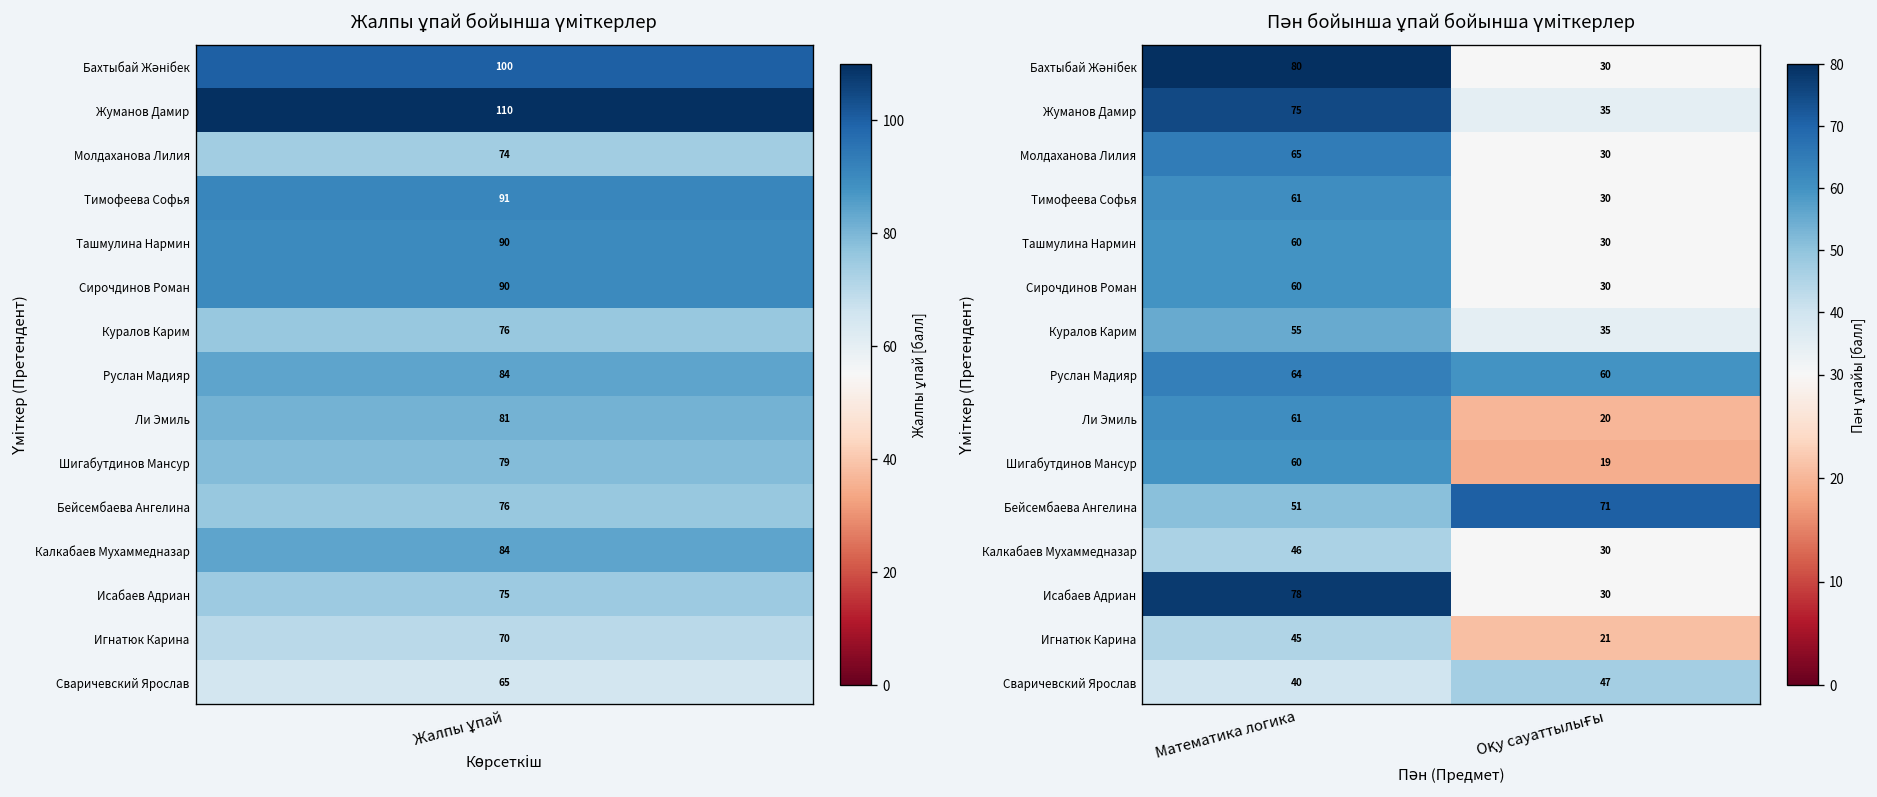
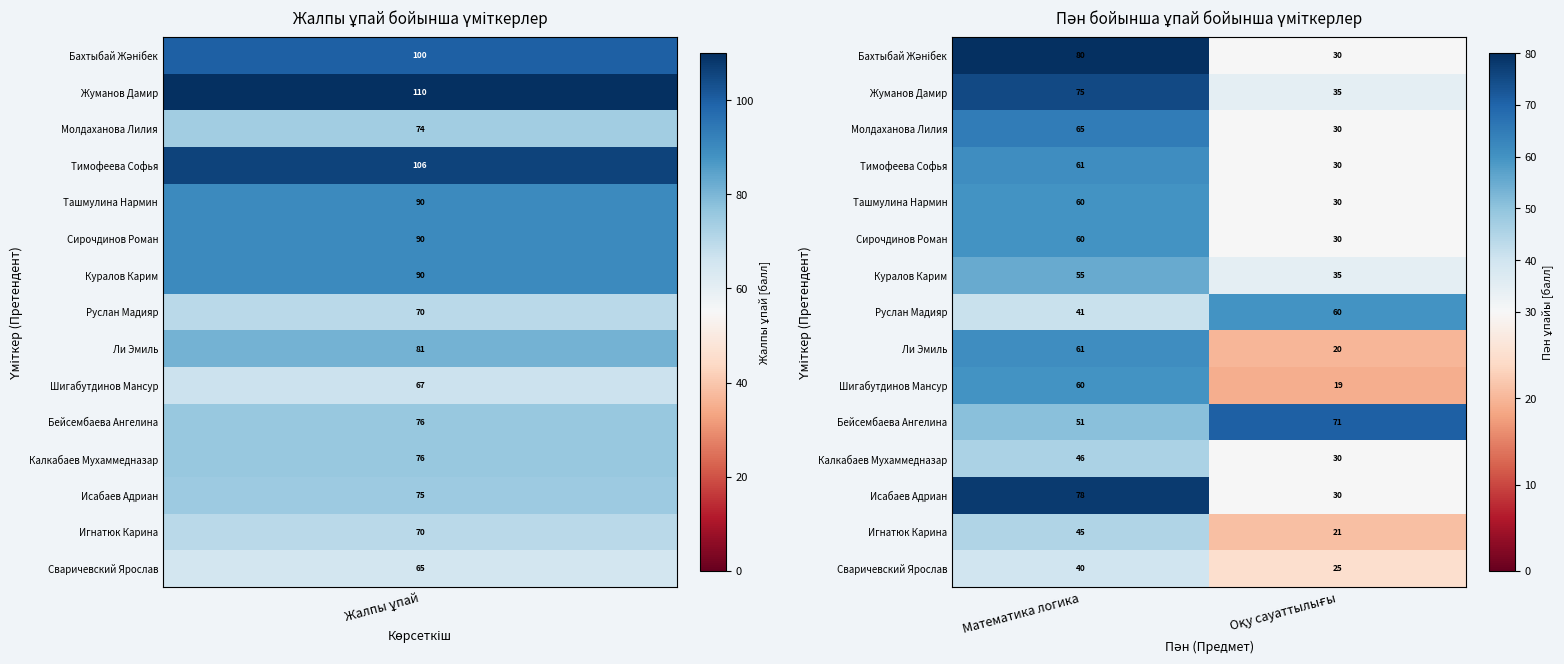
  {
    "Жалпы ұпай бойынша үміткерлер": {
      "Бахтыбай Жәнібек": {
        "Жалпы ұпай": 100
      },
      "Жуманов Дамир": {
        "Жалпы ұпай": 110
      },
      "Молдаханова Лилия": {
        "Жалпы ұпай": 74
      },
      "Тимофеева Софья": {
-       "Жалпы ұпай": 91
+       "Жалпы ұпай": 106
      },
      "Ташмулина Нармин": {
        "Жалпы ұпай": 90
      },
      "Сирочдинов Роман": {
        "Жалпы ұпай": 90
      },
      "Куралов Карим": {
-       "Жалпы ұпай": 76
+       "Жалпы ұпай": 90
      },
      "Руслан Мадияр": {
-       "Жалпы ұпай": 84
+       "Жалпы ұпай": 70
      },
      "Ли Эмиль": {
        "Жалпы ұпай": 81
      },
      "Шигабутдинов Мансур": {
-       "Жалпы ұпай": 79
+       "Жалпы ұпай": 67
      },
      "Бейсембаева Ангелина": {
        "Жалпы ұпай": 76
      },
      "Калкабаев Мухаммедназар": {
-       "Жалпы ұпай": 84
+       "Жалпы ұпай": 76
      },
      "Исабаев Адриан": {
        "Жалпы ұпай": 75
      },
      "Игнатюк Карина": {
        "Жалпы ұпай": 70
      },
      "Сваричевский Ярослав": {
        "Жалпы ұпай": 65
      }
    },
    "Пән бойынша ұпай бойынша үміткерлер": {
      "Бахтыбай Жәнібек": {
        "Математика логика": 80,
        "Оқу сауаттылығы": 30
      },
      "Жуманов Дамир": {
        "Математика логика": 75,
        "Оқу сауаттылығы": 35
      },
      "Молдаханова Лилия": {
        "Математика логика": 65,
        "Оқу сауаттылығы": 30
      },
      "Тимофеева Софья": {
        "Математика логика": 61,
        "Оқу сауаттылығы": 30
      },
      "Ташмулина Нармин": {
        "Математика логика": 60,
        "Оқу сауаттылығы": 30
      },
      "Сирочдинов Роман": {
        "Математика логика": 60,
        "Оқу сауаттылығы": 30
      },
      "Куралов Карим": {
        "Математика логика": 55,
        "Оқу сауаттылығы": 35
      },
      "Руслан Мадияр": {
-       "Математика логика": 64,
+       "Математика логика": 41,
        "Оқу сауаттылығы": 60
      },
      "Ли Эмиль": {
        "Математика логика": 61,
        "Оқу сауаттылығы": 20
      },
      "Шигабутдинов Мансур": {
        "Математика логика": 60,
        "Оқу сауаттылығы": 19
      },
      "Бейсембаева Ангелина": {
        "Математика логика": 51,
        "Оқу сауаттылығы": 71
      },
      "Калкабаев Мухаммедназар": {
        "Математика логика": 46,
        "Оқу сауаттылығы": 30
      },
      "Исабаев Адриан": {
        "Математика логика": 78,
        "Оқу сауаттылығы": 30
      },
      "Игнатюк Карина": {
        "Математика логика": 45,
        "Оқу сауаттылығы": 21
      },
      "Сваричевский Ярослав": {
        "Математика логика": 40,
-       "Оқу сауаттылығы": 47
+       "Оқу сауаттылығы": 25
      }
    }
  }
